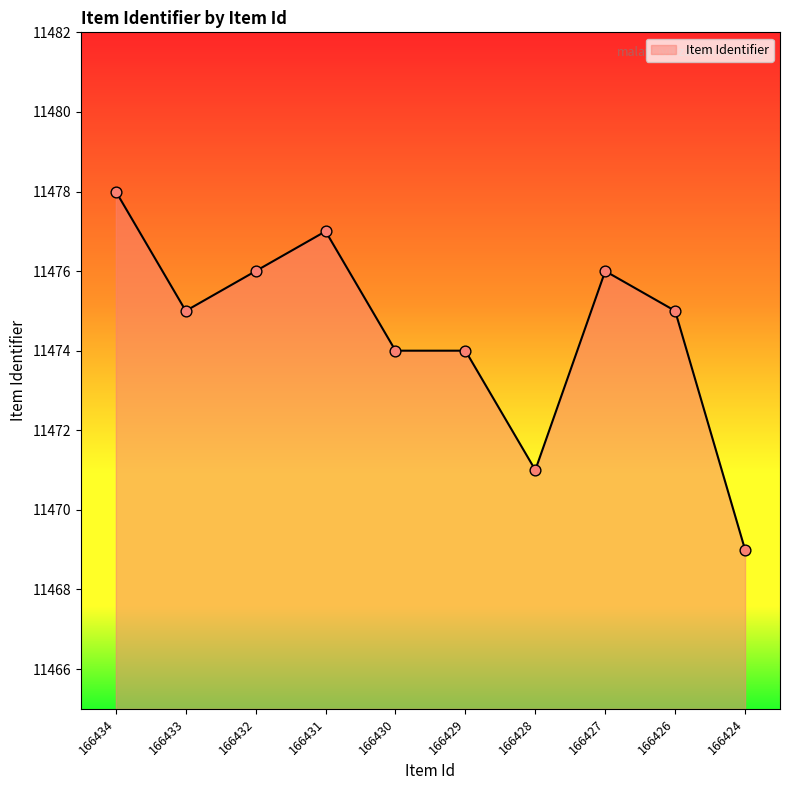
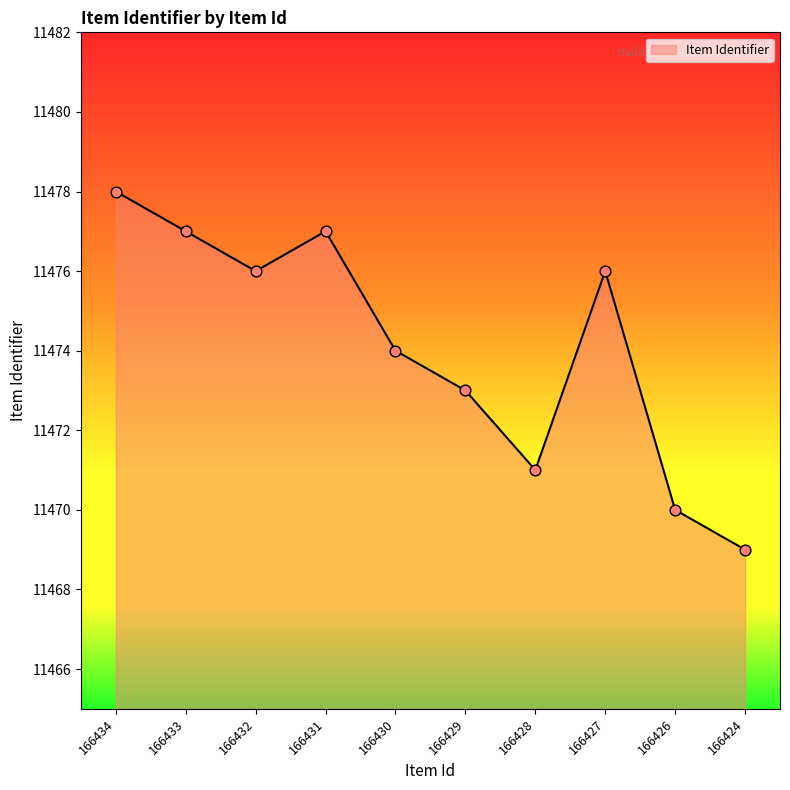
  {
    "166434": 11478,
-   "166433": 11475,
+   "166433": 11477,
    "166432": 11476,
    "166431": 11477,
    "166430": 11474,
-   "166429": 11474,
+   "166429": 11473,
    "166428": 11471,
    "166427": 11476,
-   "166426": 11475,
+   "166426": 11470,
    "166424": 11469
  }
